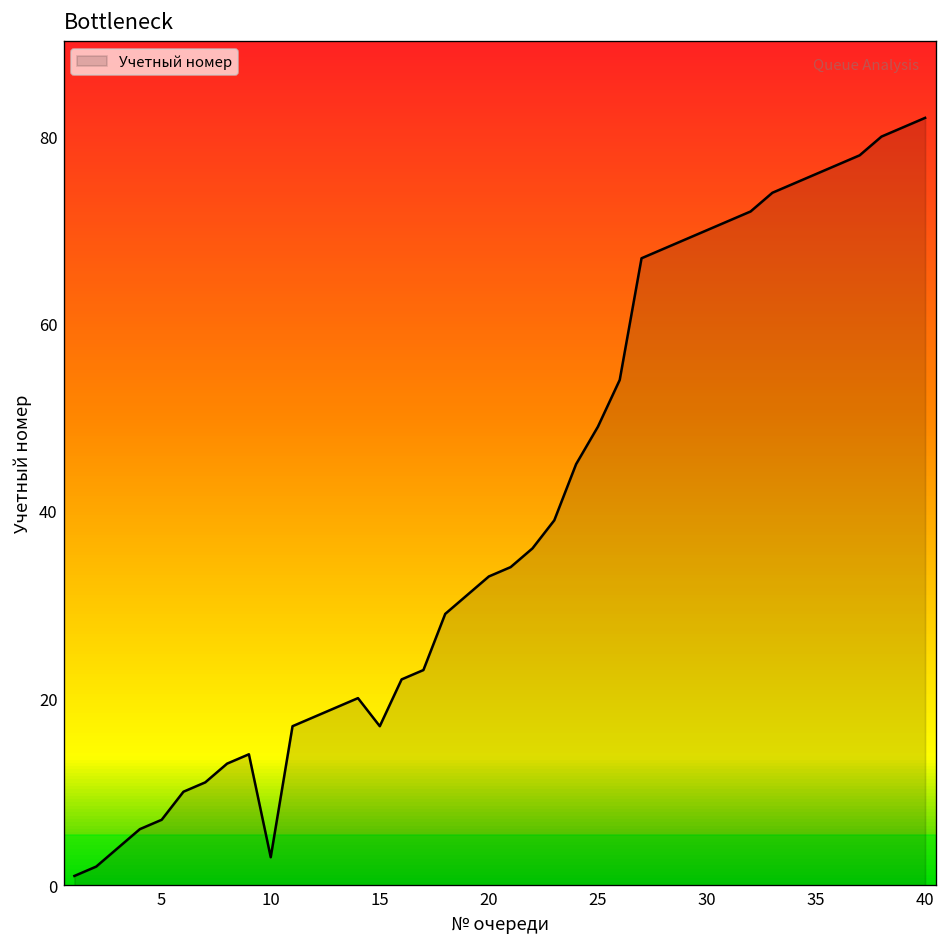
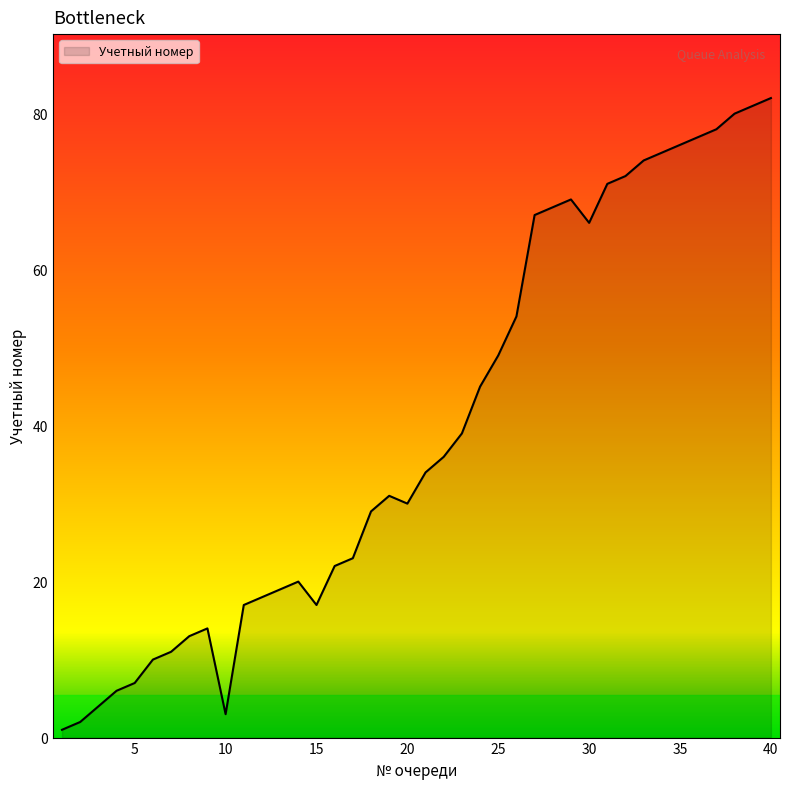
  {
    "5": 7,
    "15": 17,
-   "20": 33,
+   "20": 30,
    "25": 49,
-   "30": 70,
+   "30": 66,
    "35": 76,
    "40": 82
  }
